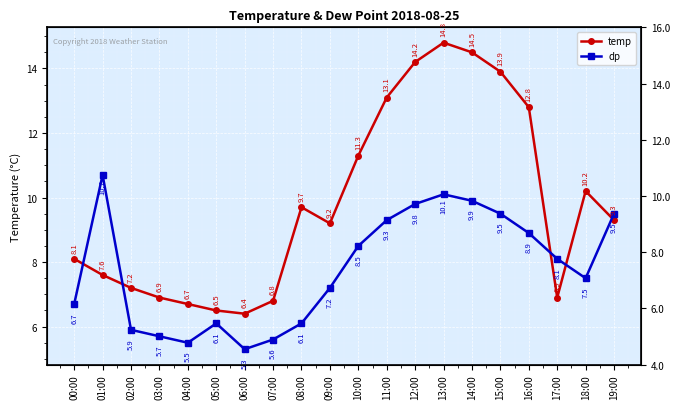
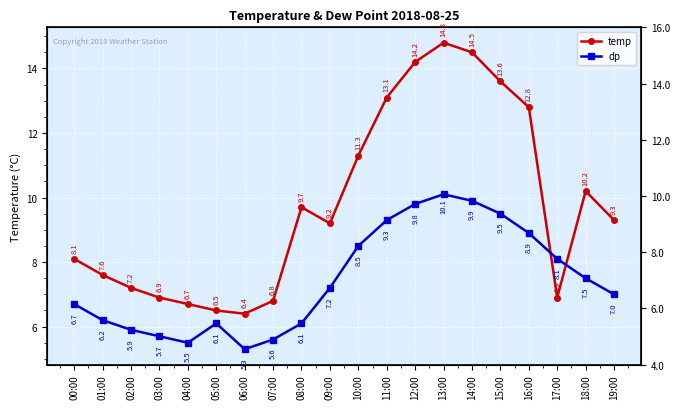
  {
    "temp": {
      "00:00": 8.1,
      "01:00": 7.6,
      "02:00": 7.2,
      "03:00": 6.9,
      "04:00": 6.7,
      "05:00": 6.5,
      "06:00": 6.4,
      "07:00": 6.8,
      "08:00": 9.7,
      "09:00": 9.2,
      "10:00": 11.3,
      "11:00": 13.1,
      "12:00": 14.2,
      "13:00": 14.8,
      "14:00": 14.5,
-     "15:00": 13.9,
+     "15:00": 13.6,
      "16:00": 12.8,
      "17:00": 6.9,
      "18:00": 10.2,
      "19:00": 9.3
    },
    "dp": {
      "00:00": 6.7,
-     "01:00": 10.7,
+     "01:00": 6.2,
      "02:00": 5.9,
      "03:00": 5.7,
      "04:00": 5.5,
      "05:00": 6.1,
      "06:00": 5.3,
      "07:00": 5.6,
      "08:00": 6.1,
      "09:00": 7.2,
      "10:00": 8.5,
      "11:00": 9.3,
      "12:00": 9.8,
      "13:00": 10.1,
      "14:00": 9.9,
      "15:00": 9.5,
      "16:00": 8.9,
      "17:00": 8.1,
      "18:00": 7.5,
-     "19:00": 9.5
+     "19:00": 7.0
    }
  }
